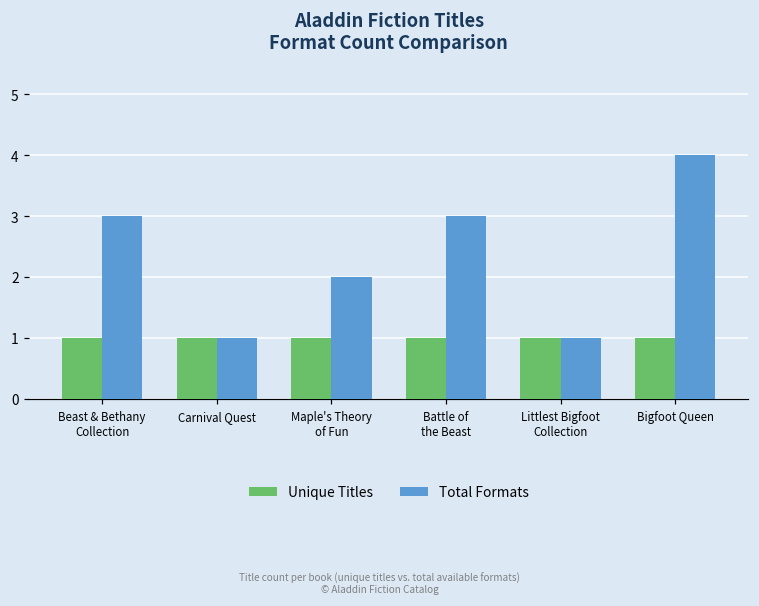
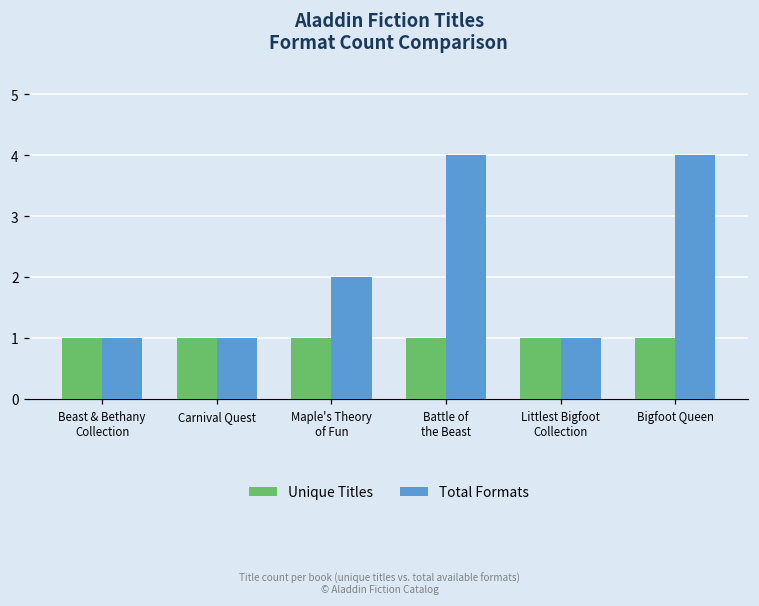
  {
    "Unique Titles": {
      "Beast & Bethany Collection": 1,
      "Carnival Quest": 1,
      "Maple's Theory of Fun": 1,
      "Battle of the Beast": 1,
      "Littlest Bigfoot Collection": 1,
      "Bigfoot Queen": 1
    },
    "Total Formats": {
-     "Beast & Bethany Collection": 3,
+     "Beast & Bethany Collection": 1,
      "Carnival Quest": 1,
      "Maple's Theory of Fun": 2,
-     "Battle of the Beast": 3,
+     "Battle of the Beast": 4,
      "Littlest Bigfoot Collection": 1,
      "Bigfoot Queen": 4
    }
  }
